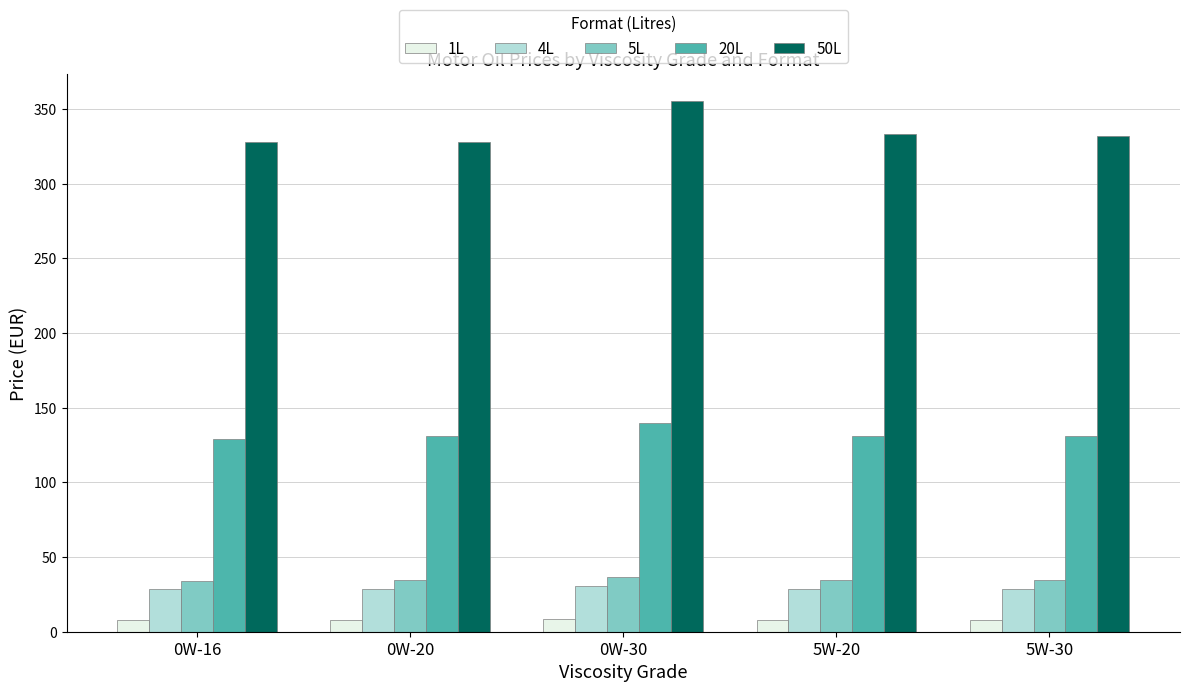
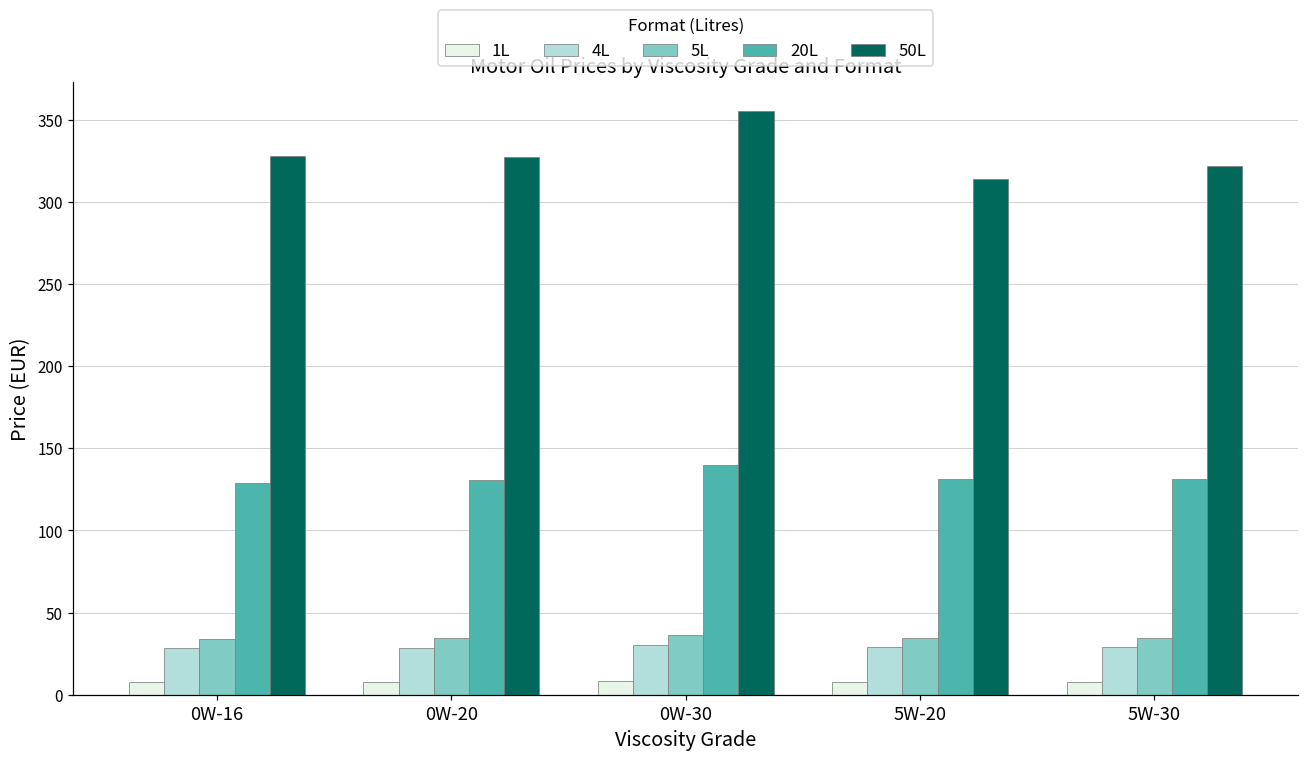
  {
    "20L": {
      "0W-16": 129,
      "0W-20": 131,
      "0W-30": 140,
      "5W-20": 131,
      "5W-30": 131
    },
    "50L": {
      "0W-16": 328,
      "0W-20": 328,
      "0W-30": 355,
-     "5W-20": 334,
-     "5W-30": 332
+     "5W-20": 314,
+     "5W-30": 322
    }
  }
